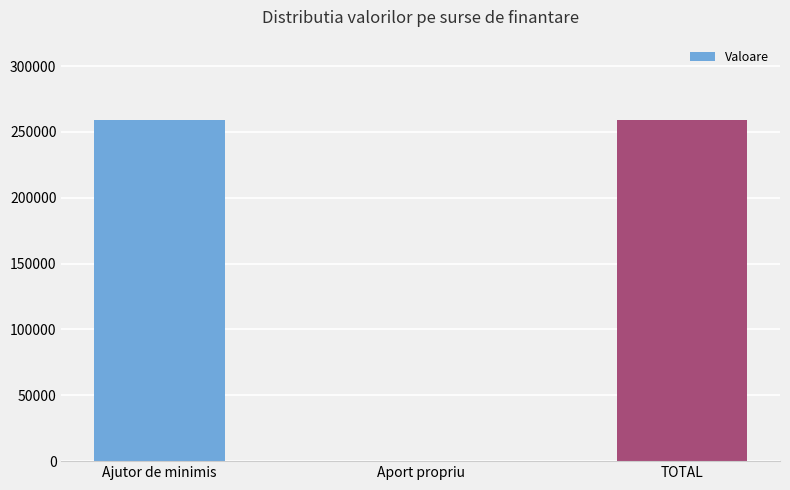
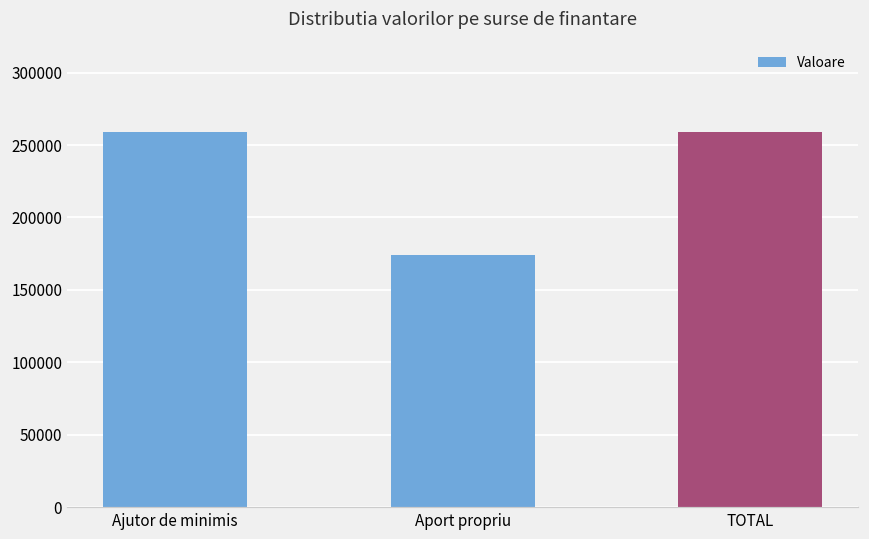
  {
    "Ajutor de minimis": 259000,
-   "Aport propriu": 0,
+   "Aport propriu": 174000,
    "TOTAL": 259000
  }
